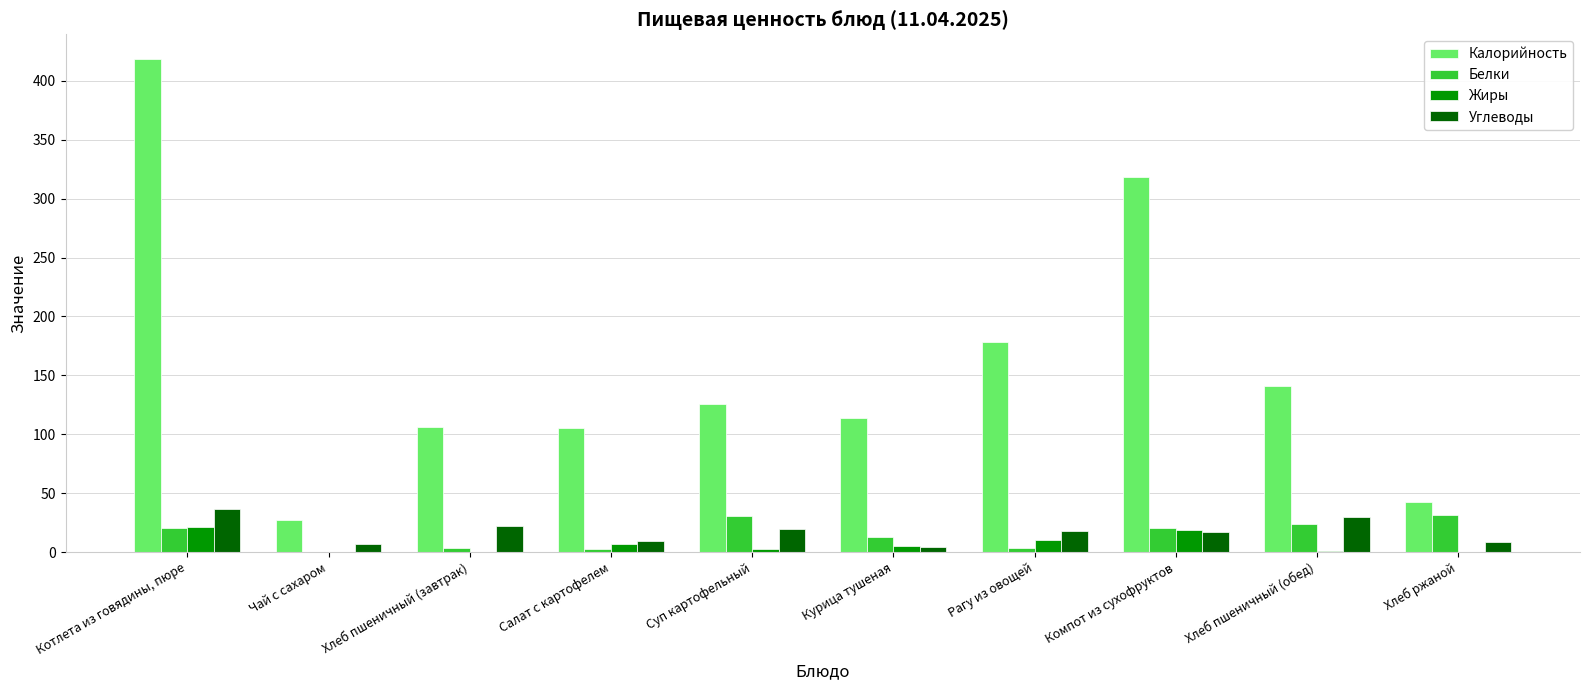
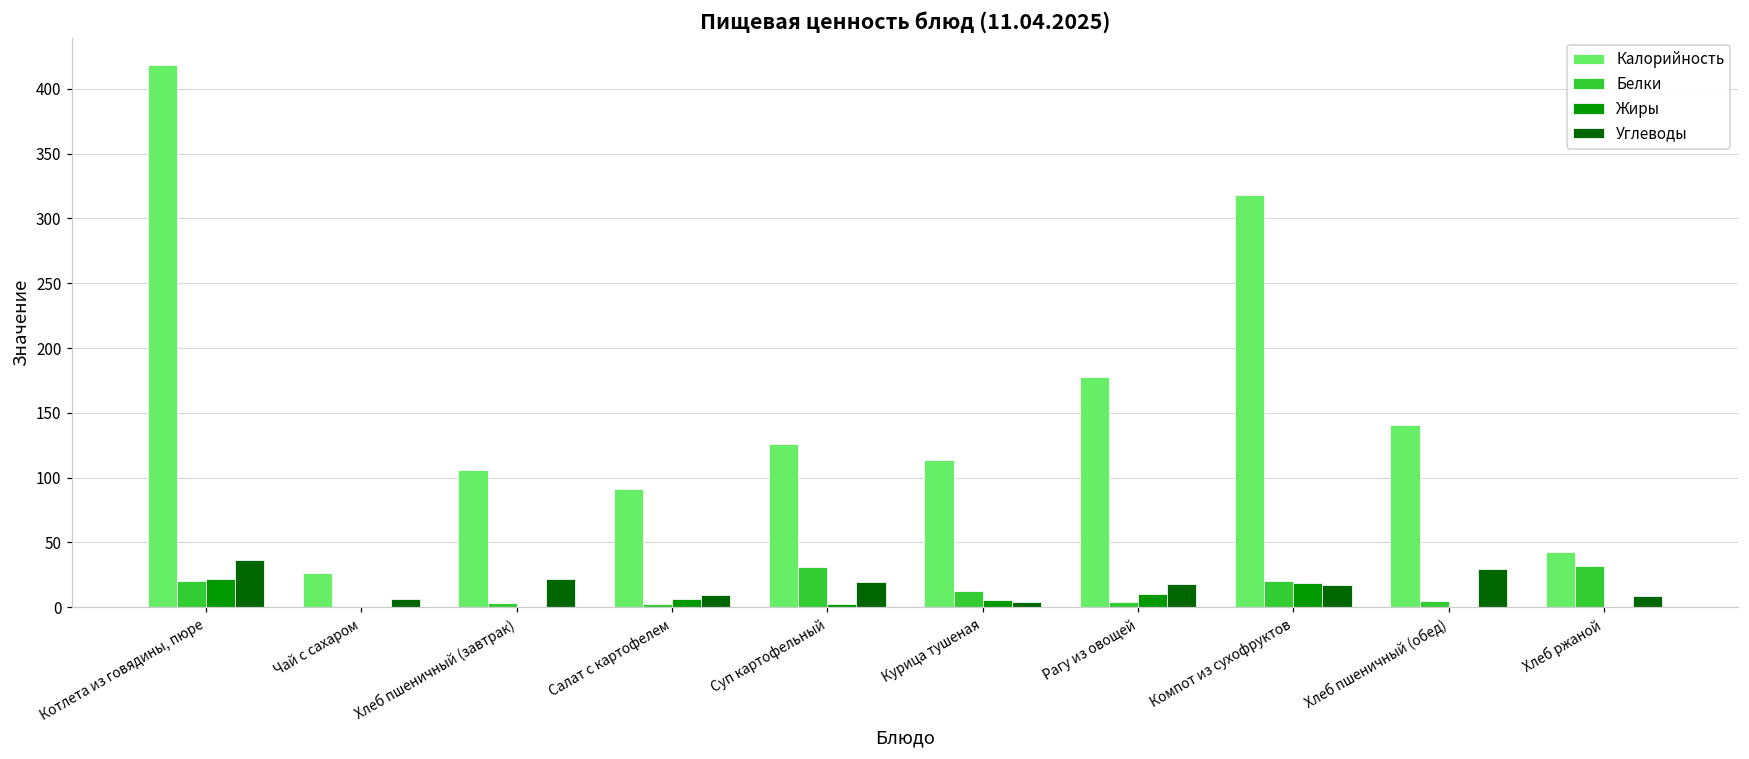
  {
    "Калорийность": {
      "Котлета из говядины, пюре": 419,
      "Чай с сахаром": 27,
      "Хлеб пшеничный (завтрак)": 106,
-     "Салат с картофелем": 106,
+     "Салат с картофелем": 91,
      "Суп картофельный": 126,
      "Курица тушеная": 114,
      "Рагу из овощей": 178,
      "Компот из сухофруктов": 318,
      "Хлеб пшеничный (обед)": 141,
      "Хлеб ржаной": 43
    },
    "Белки": {
      "Котлета из говядины, пюре": 20,
      "Хлеб пшеничный (завтрак)": 3,
      "Салат с картофелем": 3,
      "Суп картофельный": 31,
      "Курица тушеная": 13,
      "Рагу из овощей": 4,
      "Компот из сухофруктов": 20,
-     "Хлеб пшеничный (обед)": 24,
+     "Хлеб пшеничный (обед)": 5,
      "Хлеб ржаной": 32
    }
  }
